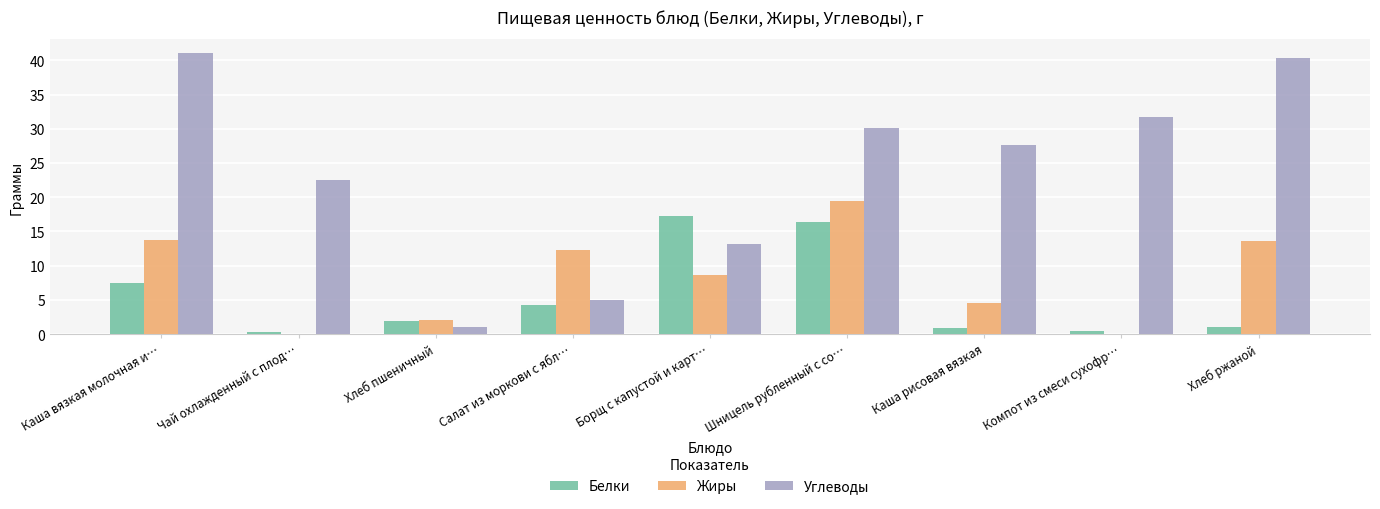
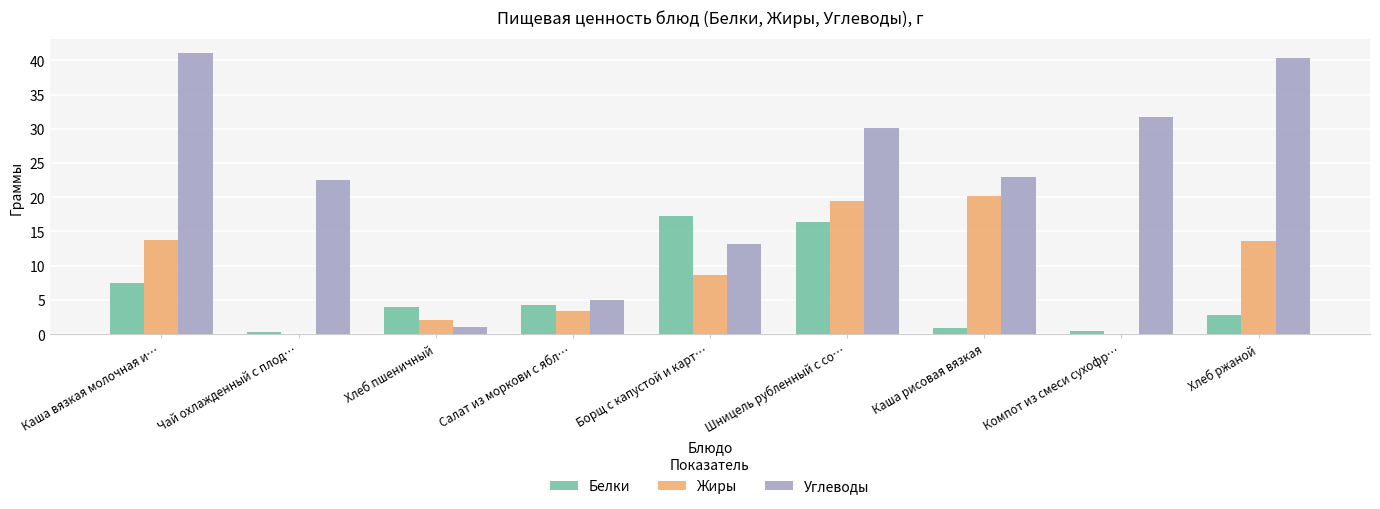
  {
    "Белки": {
      "Каша вязкая молочная и…": 7,
-     "Хлеб пшеничный": 2,
+     "Хлеб пшеничный": 4,
      "Салат из моркови с ябл…": 4,
      "Борщ с капустой и карт…": 17,
      "Шницель рубленный с со…": 16,
      "Каша рисовая вязкая": 1,
      "Компот из смеси сухофр…": 0,
-     "Хлеб ржаной": 1
+     "Хлеб ржаной": 3
    },
    "Жиры": {
      "Каша вязкая молочная и…": 14,
      "Хлеб пшеничный": 2,
-     "Салат из моркови с ябл…": 12,
+     "Салат из моркови с ябл…": 3,
      "Борщ с капустой и карт…": 9,
      "Шницель рубленный с со…": 19,
-     "Каша рисовая вязкая": 5,
+     "Каша рисовая вязкая": 20,
      "Компот из смеси сухофр…": 0,
      "Хлеб ржаной": 14
    },
    "Углеводы": {
      "Каша вязкая молочная и…": 41,
      "Чай охлажденный с плод…": 23,
      "Хлеб пшеничный": 1,
      "Салат из моркови с ябл…": 5,
      "Борщ с капустой и карт…": 13,
      "Шницель рубленный с со…": 30,
-     "Каша рисовая вязкая": 28,
+     "Каша рисовая вязкая": 23,
      "Компот из смеси сухофр…": 32,
      "Хлеб ржаной": 40
    }
  }
